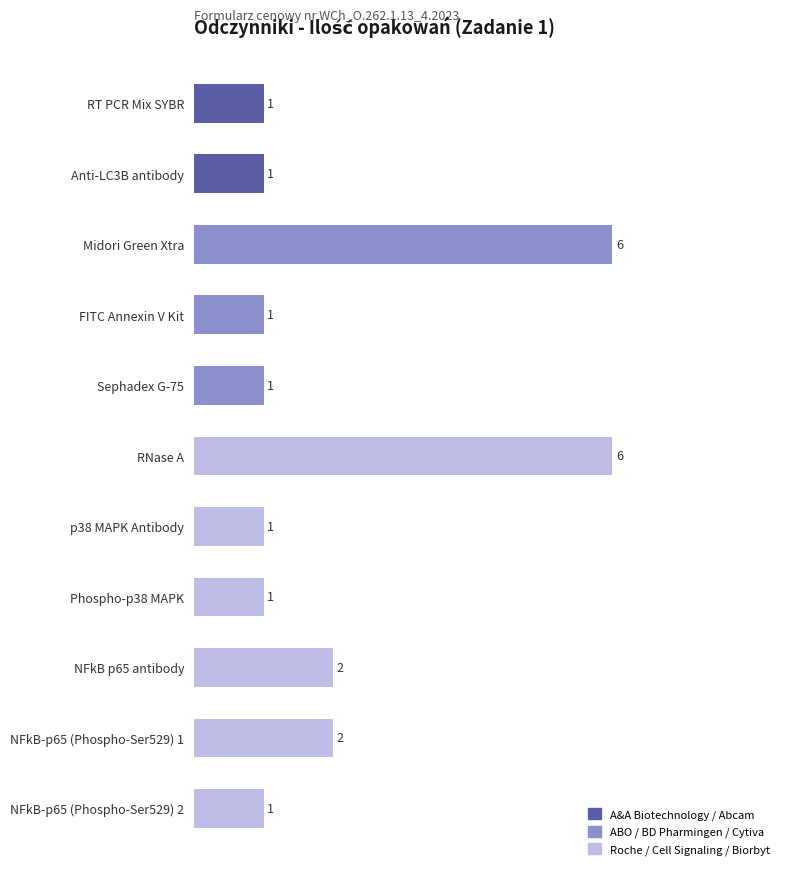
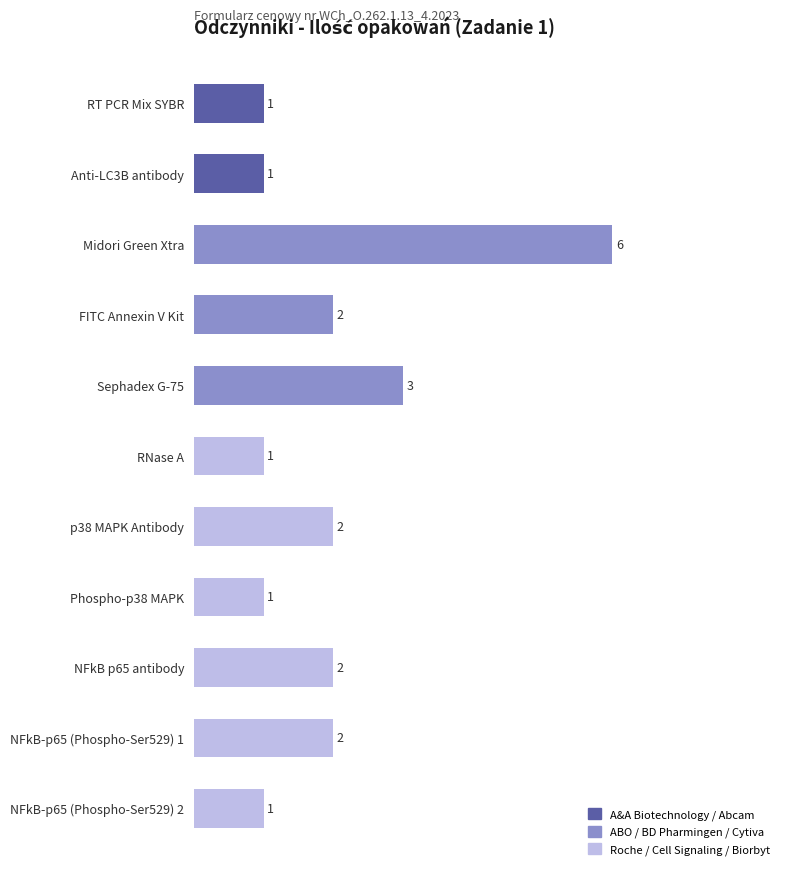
  {
    "RT PCR Mix SYBR": 1,
    "Anti-LC3B antibody": 1,
    "Midori Green Xtra": 6,
-   "FITC Annexin V Kit": 1,
-   "Sephadex G-75": 1,
-   "RNase A": 6,
-   "p38 MAPK Antibody": 1,
+   "FITC Annexin V Kit": 2,
+   "Sephadex G-75": 3,
+   "RNase A": 1,
+   "p38 MAPK Antibody": 2,
    "Phospho-p38 MAPK": 1,
    "NFkB p65 antibody": 2,
    "NFkB-p65 (Phospho-Ser529) 1": 2,
    "NFkB-p65 (Phospho-Ser529) 2": 1
  }
